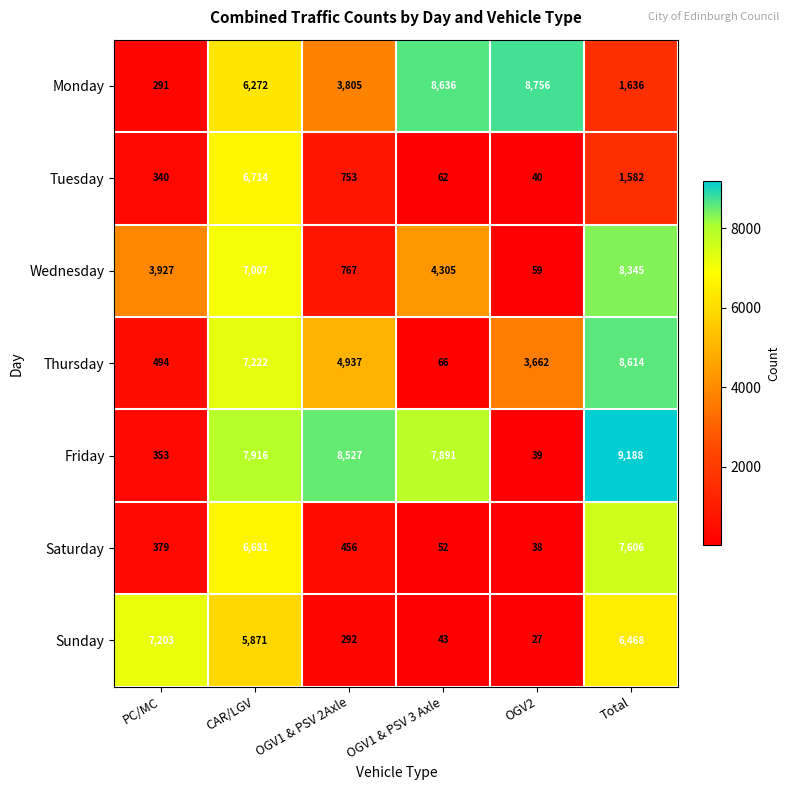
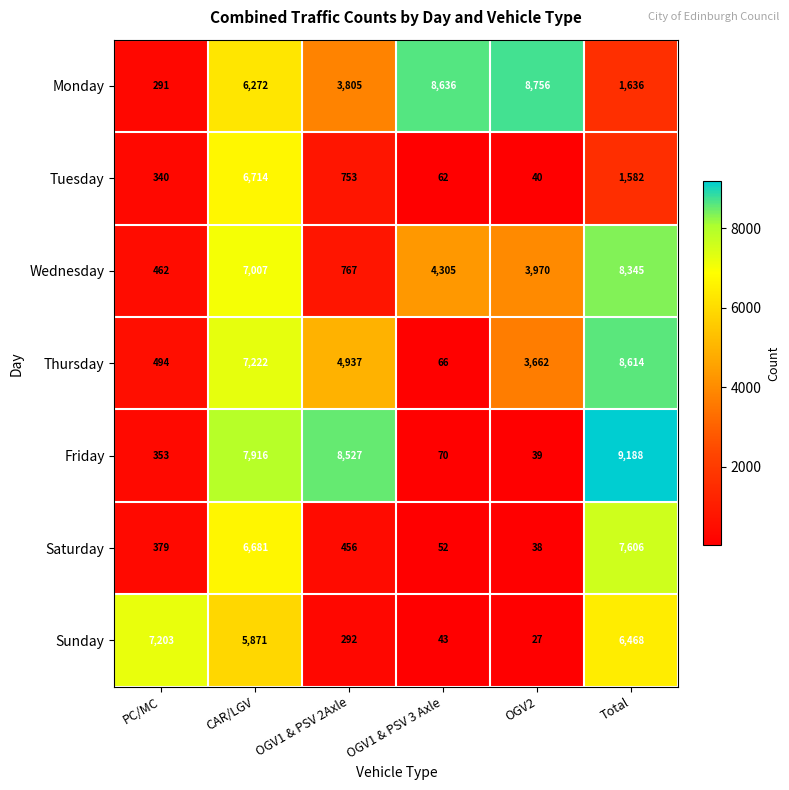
  {
    "Monday": {
      "PC/MC": "291",
      "CAR/LGV": "6,272",
      "OGV1 & PSV 2Axle": "3,805",
      "OGV1 & PSV 3 Axle": "8,636",
      "OGV2": "8,756",
      "Total": "1,636"
    },
    "Tuesday": {
      "PC/MC": "340",
      "CAR/LGV": "6,714",
      "OGV1 & PSV 2Axle": "753",
      "OGV1 & PSV 3 Axle": "62",
      "OGV2": "40",
      "Total": "1,582"
    },
    "Wednesday": {
-     "PC/MC": "3,927",
+     "PC/MC": "462",
      "CAR/LGV": "7,007",
      "OGV1 & PSV 2Axle": "767",
      "OGV1 & PSV 3 Axle": "4,305",
-     "OGV2": "59",
+     "OGV2": "3,970",
      "Total": "8,345"
    },
    "Thursday": {
      "PC/MC": "494",
      "CAR/LGV": "7,222",
      "OGV1 & PSV 2Axle": "4,937",
      "OGV1 & PSV 3 Axle": "66",
      "OGV2": "3,662",
      "Total": "8,614"
    },
    "Friday": {
      "PC/MC": "353",
      "CAR/LGV": "7,916",
      "OGV1 & PSV 2Axle": "8,527",
-     "OGV1 & PSV 3 Axle": "7,891",
+     "OGV1 & PSV 3 Axle": "70",
      "OGV2": "39",
      "Total": "9,188"
    },
    "Saturday": {
      "PC/MC": "379",
      "CAR/LGV": "6,681",
      "OGV1 & PSV 2Axle": "456",
      "OGV1 & PSV 3 Axle": "52",
      "OGV2": "38",
      "Total": "7,606"
    },
    "Sunday": {
      "PC/MC": "7,203",
      "CAR/LGV": "5,871",
      "OGV1 & PSV 2Axle": "292",
      "OGV1 & PSV 3 Axle": "43",
      "OGV2": "27",
      "Total": "6,468"
    }
  }
